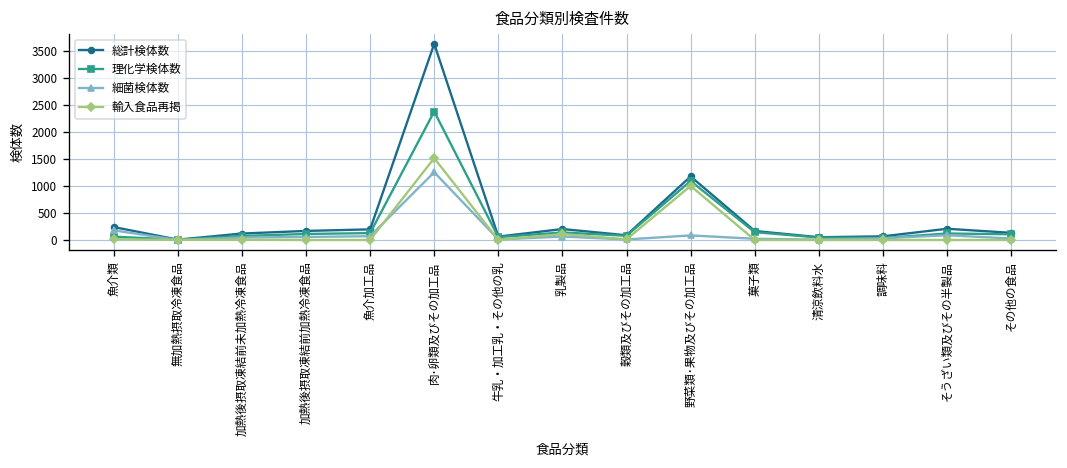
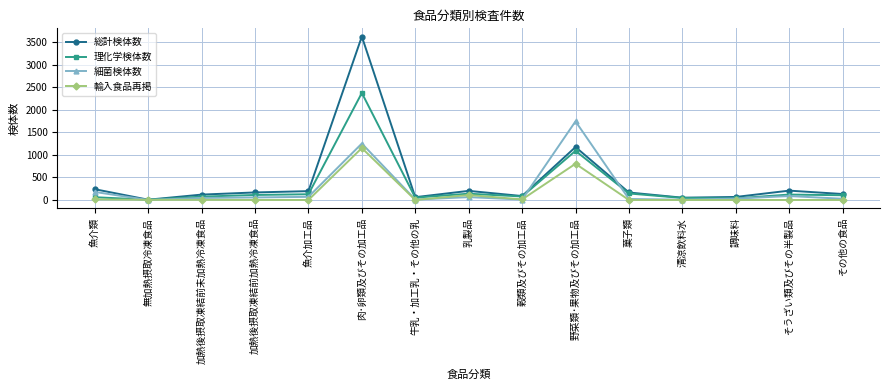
  {
    "細菌検体数": {
      "魚介類": 200,
      "魚介加工品": 100,
      "肉･卵類及びその加工品": 1300,
-     "野菜類･果物及びその加工品": 100
+     "野菜類･果物及びその加工品": 1700
    },
    "輸入食品再掲": {
      "加熱後摂取凍結前加熱冷凍食品": 0,
      "魚介加工品": 0,
-     "肉･卵類及びその加工品": 1500,
-     "野菜類･果物及びその加工品": 1000,
+     "肉･卵類及びその加工品": 1200,
+     "野菜類･果物及びその加工品": 800,
      "そうざい類及びその半製品": 0
    }
  }
